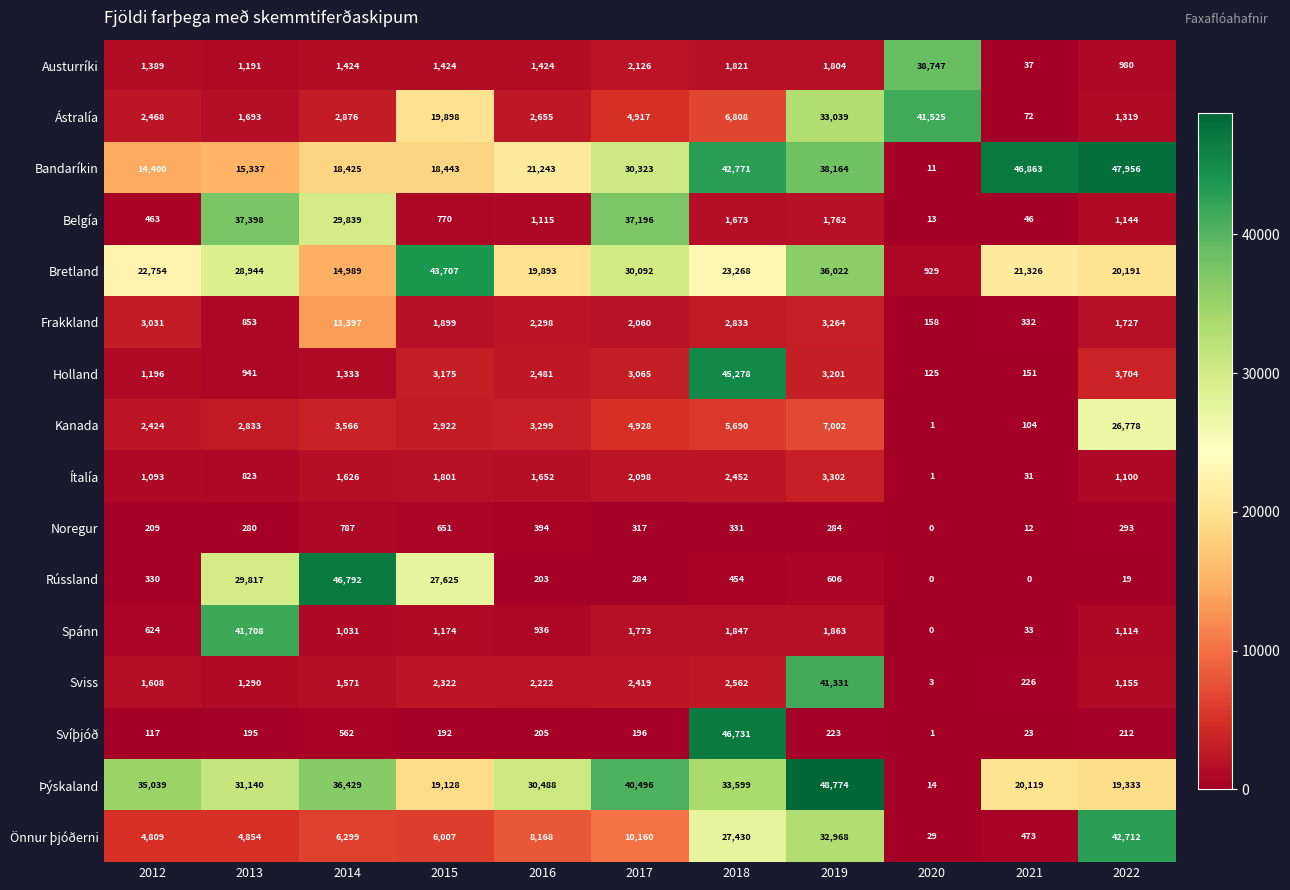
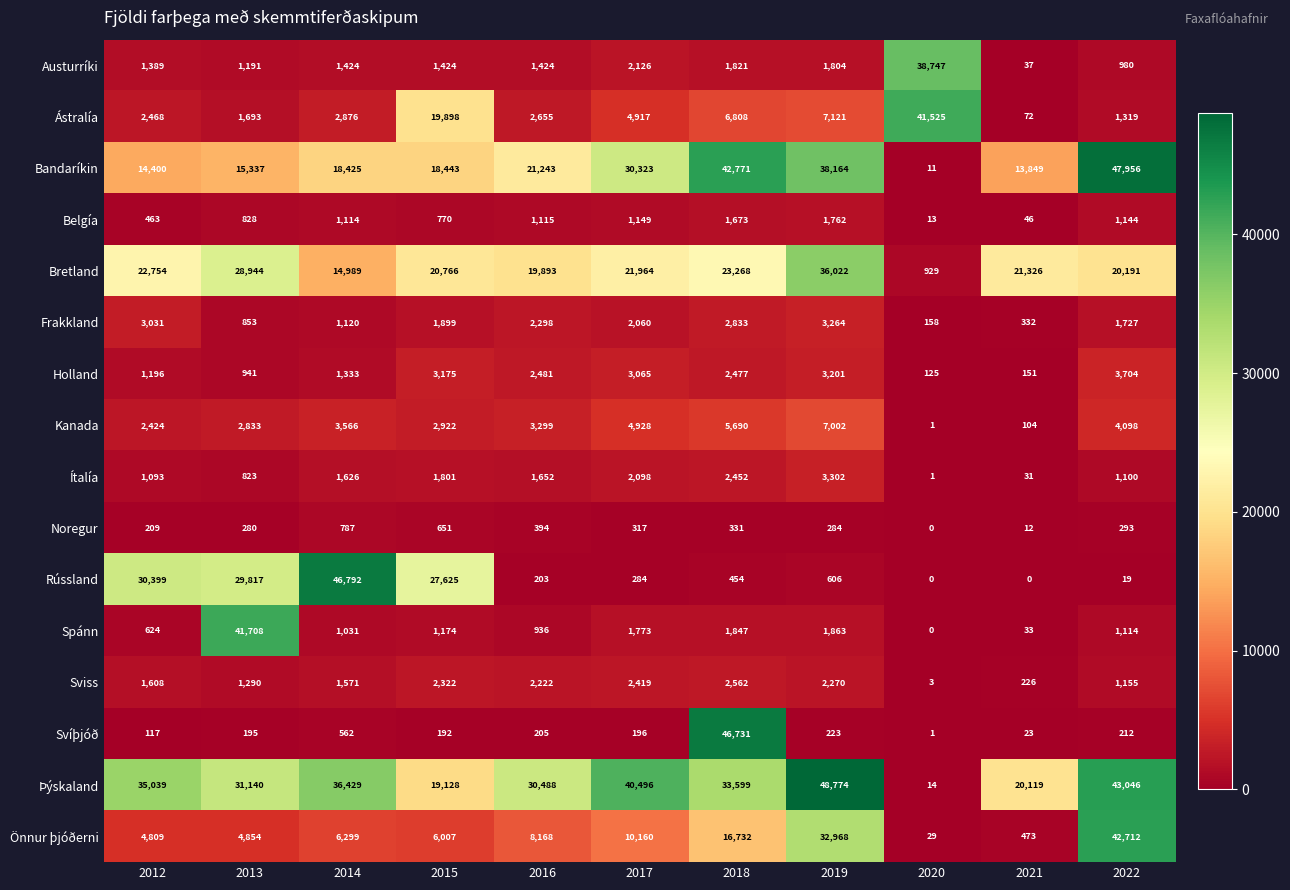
  {
    "Austurríki": {
      "2012": "1,389",
      "2013": "1,191",
      "2014": "1,424",
      "2015": "1,424",
      "2016": "1,424",
      "2017": "2,126",
      "2018": "1,821",
      "2019": "1,804",
      "2020": "38,747",
      "2021": "37",
      "2022": "980"
    },
    "Ástralía": {
      "2012": "2,468",
      "2013": "1,693",
      "2014": "2,876",
      "2015": "19,898",
      "2016": "2,655",
      "2017": "4,917",
      "2018": "6,808",
-     "2019": "33,039",
+     "2019": "7,121",
      "2020": "41,525",
      "2021": "72",
      "2022": "1,319"
    },
    "Bandaríkin": {
      "2012": "14,400",
      "2013": "15,337",
      "2014": "18,425",
      "2015": "18,443",
      "2016": "21,243",
      "2017": "30,323",
      "2018": "42,771",
      "2019": "38,164",
      "2020": "11",
-     "2021": "46,863",
+     "2021": "13,849",
      "2022": "47,956"
    },
    "Belgía": {
      "2012": "463",
-     "2013": "37,398",
-     "2014": "29,839",
+     "2013": "828",
+     "2014": "1,114",
      "2015": "770",
      "2016": "1,115",
-     "2017": "37,196",
+     "2017": "1,149",
      "2018": "1,673",
      "2019": "1,762",
      "2020": "13",
      "2021": "46",
      "2022": "1,144"
    },
    "Bretland": {
      "2012": "22,754",
      "2013": "28,944",
      "2014": "14,989",
-     "2015": "43,707",
+     "2015": "20,766",
      "2016": "19,893",
-     "2017": "30,092",
+     "2017": "21,964",
      "2018": "23,268",
      "2019": "36,022",
      "2020": "929",
      "2021": "21,326",
      "2022": "20,191"
    },
    "Frakkland": {
      "2012": "3,031",
      "2013": "853",
-     "2014": "13,397",
+     "2014": "1,120",
      "2015": "1,899",
      "2016": "2,298",
      "2017": "2,060",
      "2018": "2,833",
      "2019": "3,264",
      "2020": "158",
      "2021": "332",
      "2022": "1,727"
    },
    "Holland": {
      "2012": "1,196",
      "2013": "941",
      "2014": "1,333",
      "2015": "3,175",
      "2016": "2,481",
      "2017": "3,065",
-     "2018": "45,278",
+     "2018": "2,477",
      "2019": "3,201",
      "2020": "125",
      "2021": "151",
      "2022": "3,704"
    },
    "Kanada": {
      "2012": "2,424",
      "2013": "2,833",
      "2014": "3,566",
      "2015": "2,922",
      "2016": "3,299",
      "2017": "4,928",
      "2018": "5,690",
      "2019": "7,002",
      "2020": "1",
      "2021": "104",
-     "2022": "26,778"
+     "2022": "4,098"
    },
    "Ítalía": {
      "2012": "1,093",
      "2013": "823",
      "2014": "1,626",
      "2015": "1,801",
      "2016": "1,652",
      "2017": "2,098",
      "2018": "2,452",
      "2019": "3,302",
      "2020": "1",
      "2021": "31",
      "2022": "1,100"
    },
    "Noregur": {
      "2012": "209",
      "2013": "280",
      "2014": "787",
      "2015": "651",
      "2016": "394",
      "2017": "317",
      "2018": "331",
      "2019": "284",
      "2020": "0",
      "2021": "12",
      "2022": "293"
    },
    "Rússland": {
-     "2012": "330",
+     "2012": "30,399",
      "2013": "29,817",
      "2014": "46,792",
      "2015": "27,625",
      "2016": "203",
      "2017": "284",
      "2018": "454",
      "2019": "606",
      "2020": "0",
      "2021": "0",
      "2022": "19"
    },
    "Spánn": {
      "2012": "624",
      "2013": "41,708",
      "2014": "1,031",
      "2015": "1,174",
      "2016": "936",
      "2017": "1,773",
      "2018": "1,847",
      "2019": "1,863",
      "2020": "0",
      "2021": "33",
      "2022": "1,114"
    },
    "Sviss": {
      "2012": "1,608",
      "2013": "1,290",
      "2014": "1,571",
      "2015": "2,322",
      "2016": "2,222",
      "2017": "2,419",
      "2018": "2,562",
-     "2019": "41,331",
+     "2019": "2,270",
      "2020": "3",
      "2021": "226",
      "2022": "1,155"
    },
    "Svíþjóð": {
      "2012": "117",
      "2013": "195",
      "2014": "562",
      "2015": "192",
      "2016": "205",
      "2017": "196",
      "2018": "46,731",
      "2019": "223",
      "2020": "1",
      "2021": "23",
      "2022": "212"
    },
    "Þýskaland": {
      "2012": "35,039",
      "2013": "31,140",
      "2014": "36,429",
      "2015": "19,128",
      "2016": "30,488",
      "2017": "40,496",
      "2018": "33,599",
      "2019": "48,774",
      "2020": "14",
      "2021": "20,119",
-     "2022": "19,333"
+     "2022": "43,046"
    },
    "Önnur þjóðerni": {
      "2012": "4,809",
      "2013": "4,854",
      "2014": "6,299",
      "2015": "6,007",
      "2016": "8,168",
      "2017": "10,160",
-     "2018": "27,430",
+     "2018": "16,732",
      "2019": "32,968",
      "2020": "29",
      "2021": "473",
      "2022": "42,712"
    }
  }
